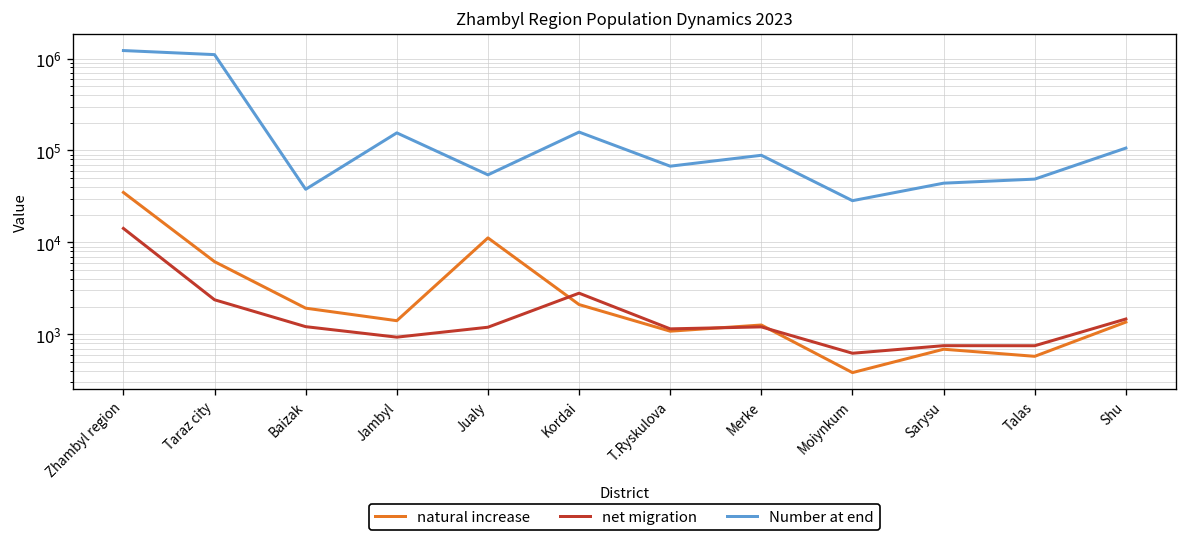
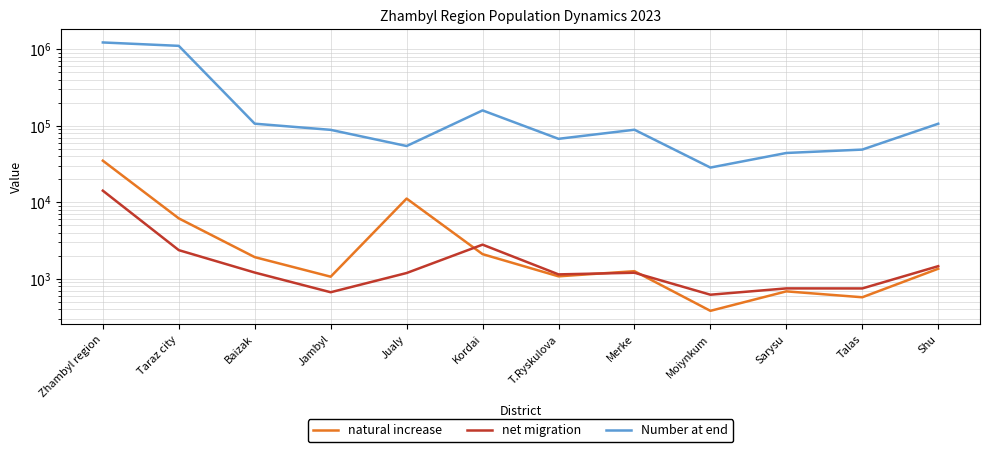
  {
    "natural increase": {
      "Zhambyl region": 30000,
      "Taraz city": 6000,
      "Baizak": 1900,
-     "Jambyl": 1400,
+     "Jambyl": 1100,
      "Jualy": 11000,
      "Kordai": 2100,
      "Moiynkum": 400,
      "Sarysu": 700,
      "Talas": 600
    },
    "net migration": {
      "Zhambyl region": 14000,
      "Taraz city": 2400,
      "Baizak": 1200,
-     "Jambyl": 900,
+     "Jambyl": 700,
      "Jualy": 1200,
      "Kordai": 2800,
      "Moiynkum": 600,
      "Sarysu": 800,
      "Talas": 800
    },
    "Number at end": {
      "Zhambyl region": 1200000,
      "Taraz city": 1100000,
-     "Baizak": 40000,
-     "Jambyl": 160000,
+     "Baizak": 110000,
+     "Jambyl": 90000,
      "Jualy": 50000,
      "Kordai": 160000,
      "T.Ryskulova": 70000,
      "Merke": 90000,
      "Moiynkum": 28000,
      "Sarysu": 40000,
      "Talas": 50000,
      "Shu": 110000
    }
  }
